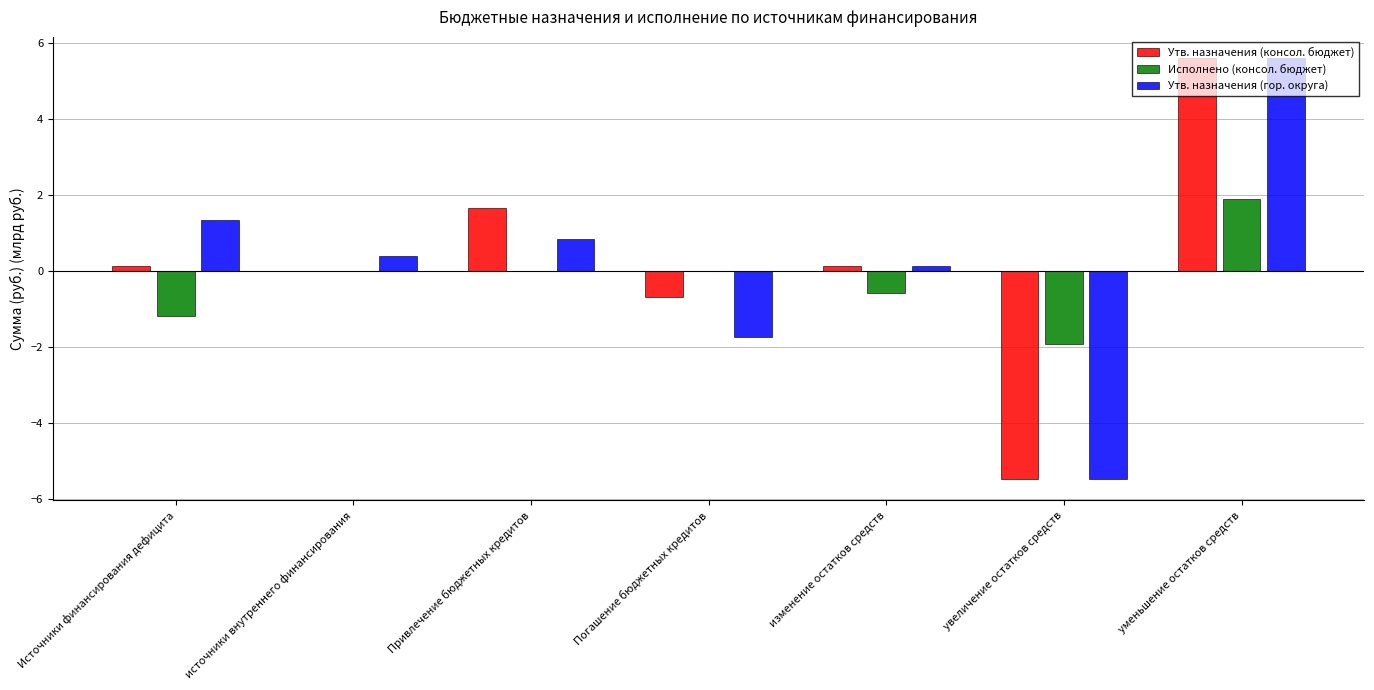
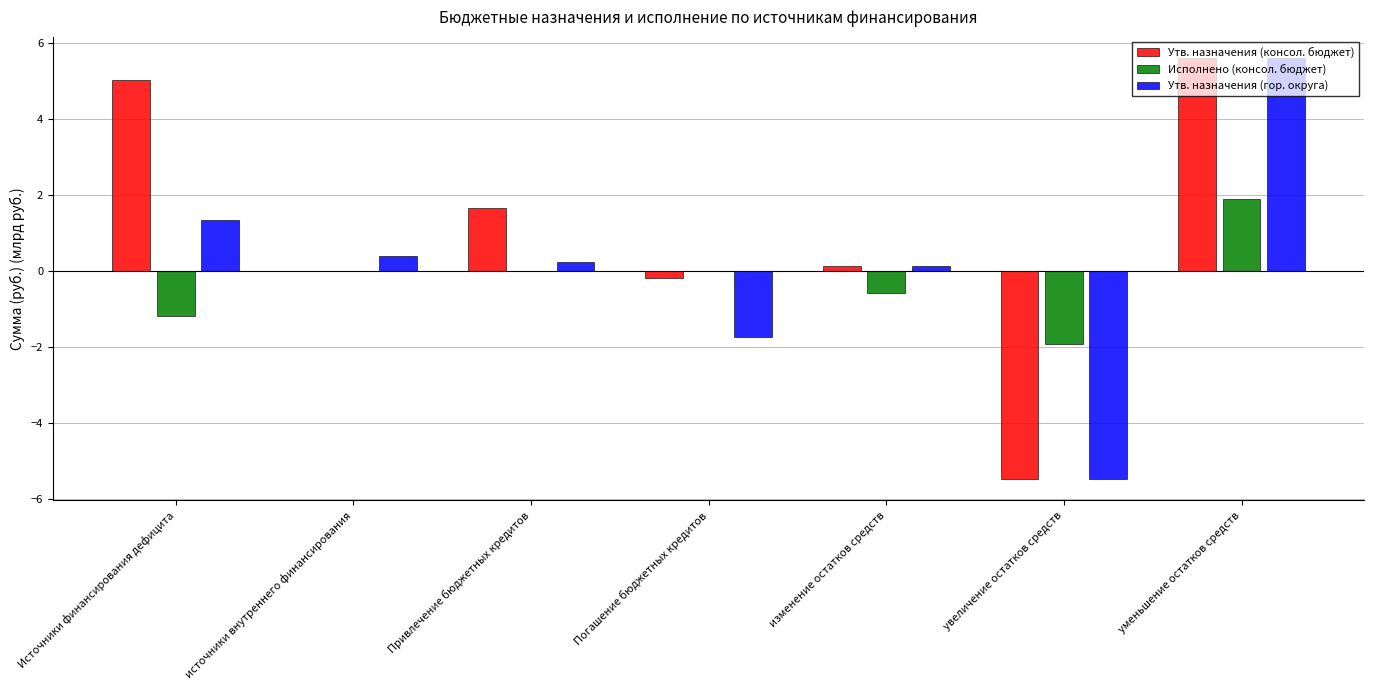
  {
    "Утв. назначения (консол. бюджет)": {
-     "Источники финансирования дефицита": 0.1,
+     "Источники финансирования дефицита": 5.0,
      "источники внутреннего финансирования": 0.0,
      "Привлечение бюджетных кредитов": 1.7,
-     "Погашение бюджетных кредитов": -0.7,
+     "Погашение бюджетных кредитов": -0.2,
      "изменение остатков средств": 0.1,
      "увеличение остатков средств": -5.5
    },
    "Исполнено (консол. бюджет)": {
      "Источники финансирования дефицита": -1.2,
      "источники внутреннего финансирования": 0.0,
      "Привлечение бюджетных кредитов": 0.0,
      "Погашение бюджетных кредитов": 0.0,
      "изменение остатков средств": -0.6,
      "увеличение остатков средств": -1.9,
      "уменьшение остатков средств": 1.9
    },
    "Утв. назначения (гор. округа)": {
      "Источники финансирования дефицита": 1.4,
      "источники внутреннего финансирования": 0.4,
-     "Привлечение бюджетных кредитов": 0.9,
+     "Привлечение бюджетных кредитов": 0.2,
      "Погашение бюджетных кредитов": -1.7,
      "изменение остатков средств": 0.1,
      "увеличение остатков средств": -5.5
    }
  }
